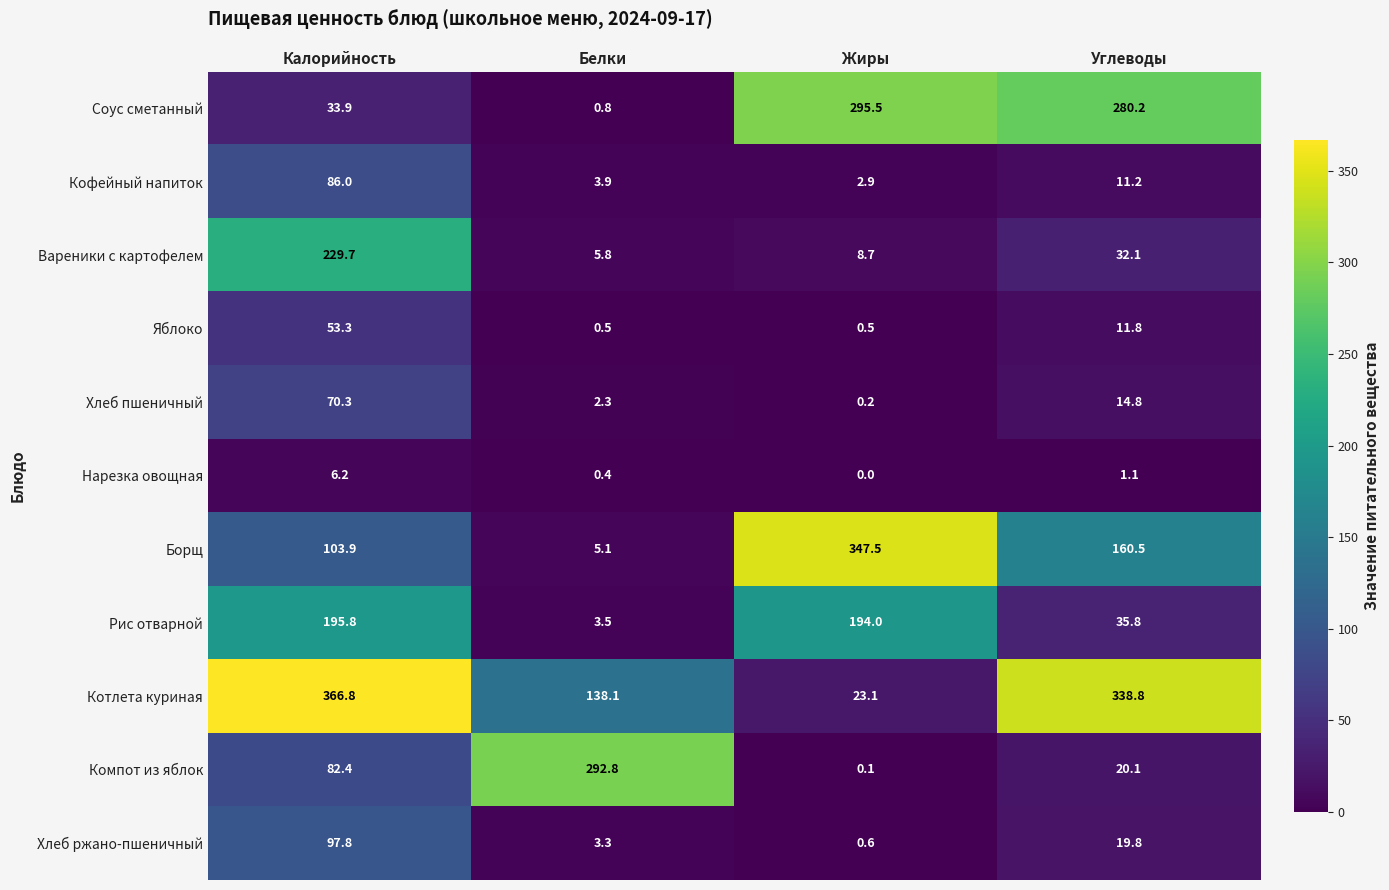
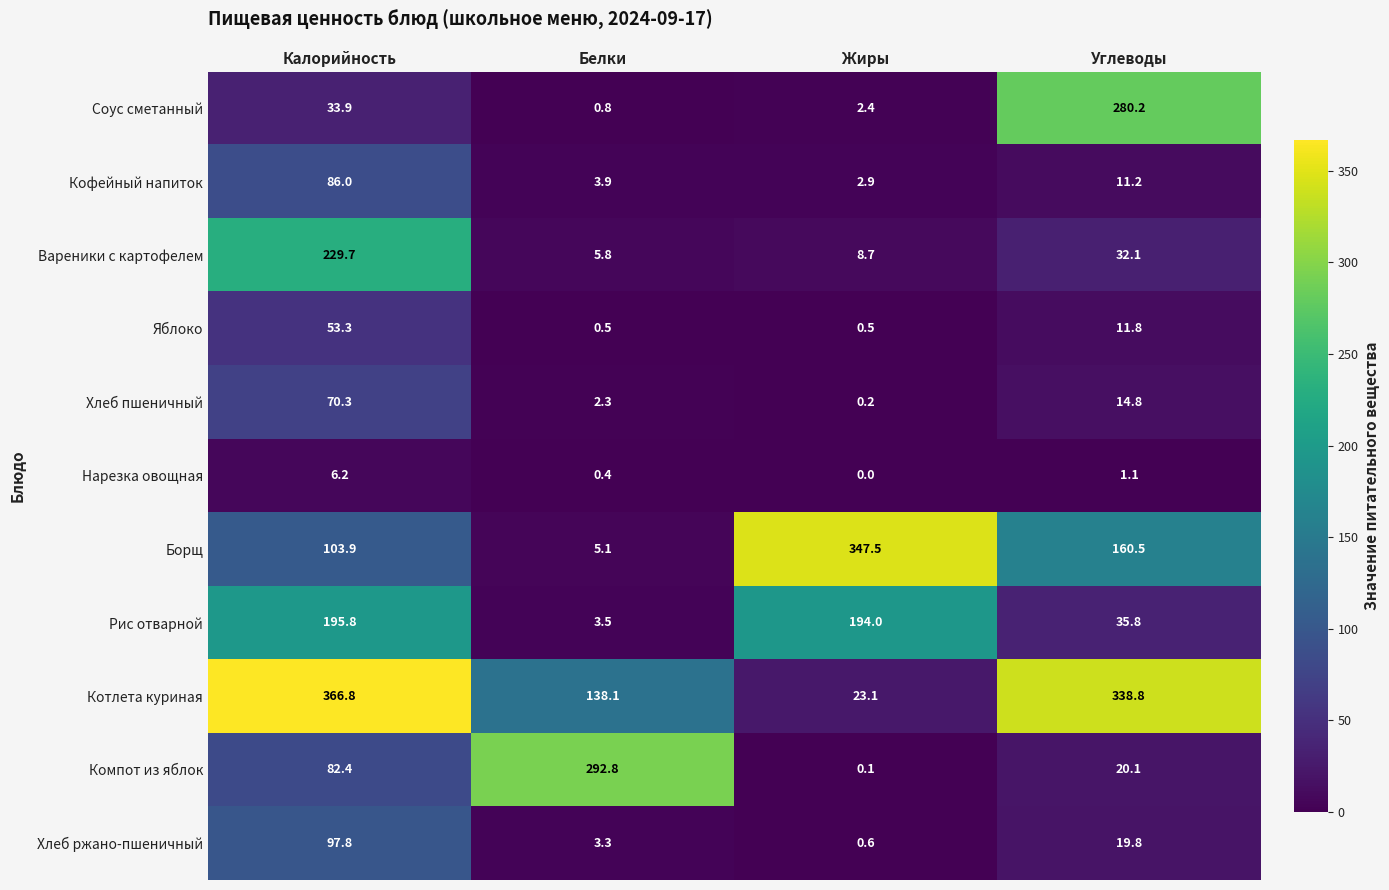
  {
    "Соус сметанный": {
      "Калорийность": 33.9,
      "Белки": 0.8,
-     "Жиры": 295.5,
+     "Жиры": 2.4,
      "Углеводы": 280.2
    },
    "Кофейный напиток": {
      "Калорийность": 86.0,
      "Белки": 3.9,
      "Жиры": 2.9,
      "Углеводы": 11.2
    },
    "Вареники с картофелем": {
      "Калорийность": 229.7,
      "Белки": 5.8,
      "Жиры": 8.7,
      "Углеводы": 32.1
    },
    "Яблоко": {
      "Калорийность": 53.3,
      "Белки": 0.5,
      "Жиры": 0.5,
      "Углеводы": 11.8
    },
    "Хлеб пшеничный": {
      "Калорийность": 70.3,
      "Белки": 2.3,
      "Жиры": 0.2,
      "Углеводы": 14.8
    },
    "Нарезка овощная": {
      "Калорийность": 6.2,
      "Белки": 0.4,
      "Жиры": 0.0,
      "Углеводы": 1.1
    },
    "Борщ": {
      "Калорийность": 103.9,
      "Белки": 5.1,
      "Жиры": 347.5,
      "Углеводы": 160.5
    },
    "Рис отварной": {
      "Калорийность": 195.8,
      "Белки": 3.5,
      "Жиры": 194.0,
      "Углеводы": 35.8
    },
    "Котлета куриная": {
      "Калорийность": 366.8,
      "Белки": 138.1,
      "Жиры": 23.1,
      "Углеводы": 338.8
    },
    "Компот из яблок": {
      "Калорийность": 82.4,
      "Белки": 292.8,
      "Жиры": 0.1,
      "Углеводы": 20.1
    },
    "Хлеб ржано-пшеничный": {
      "Калорийность": 97.8,
      "Белки": 3.3,
      "Жиры": 0.6,
      "Углеводы": 19.8
    }
  }
